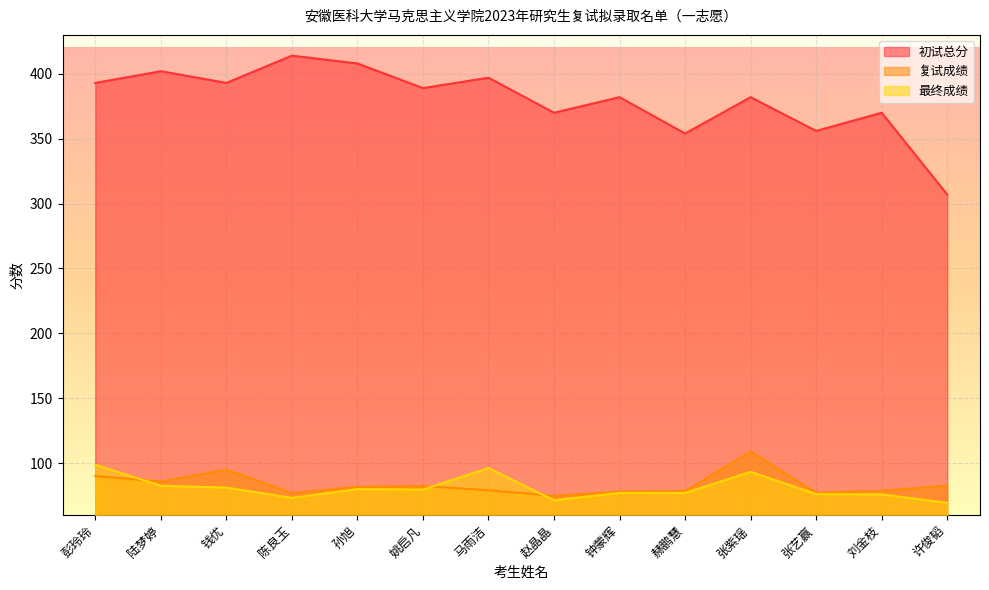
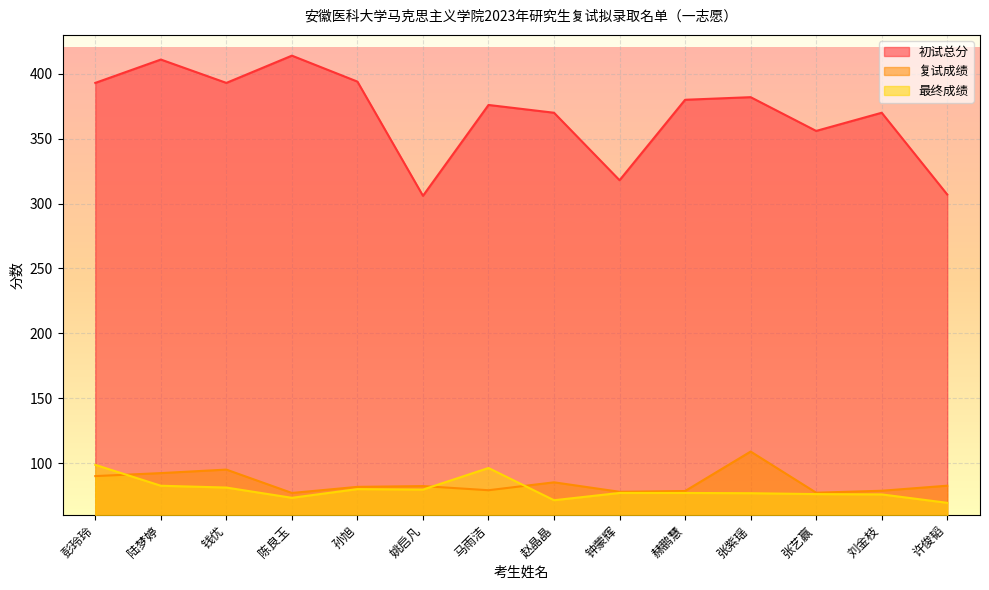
  {
    "初试总分": {
      "彭玲玲": 393,
-     "陆梦婷": 402,
+     "陆梦婷": 411,
      "钱优": 393,
      "陈良玉": 414,
-     "孙旭": 408,
-     "姚启凡": 389,
-     "马雨洁": 397,
+     "孙旭": 394,
+     "姚启凡": 306,
+     "马雨洁": 376,
      "赵晶晶": 370,
-     "钟蒙辉": 382,
-     "赫鹏慧": 354,
+     "钟蒙辉": 318,
+     "赫鹏慧": 380,
      "张紫瑶": 382,
      "张艺赢": 356,
      "刘金枝": 370,
      "许俊韬": 307
    },
    "复试成绩": {
      "彭玲玲": 90,
-     "陆梦婷": 86,
+     "陆梦婷": 92,
      "钱优": 95,
      "陈良玉": 77,
      "姚启凡": 82,
      "马雨洁": 79,
-     "赵晶晶": 75,
+     "赵晶晶": 85,
      "张紫瑶": 109,
      "刘金枝": 79,
      "许俊韬": 83
    },
    "最终成绩": {
      "彭玲玲": 99,
      "陆梦婷": 83,
      "钱优": 81,
      "陈良玉": 73,
      "姚启凡": 80,
      "马雨洁": 96,
      "赵晶晶": 71,
-     "张紫瑶": 93,
+     "张紫瑶": 77,
      "刘金枝": 76,
      "许俊韬": 69
    }
  }
